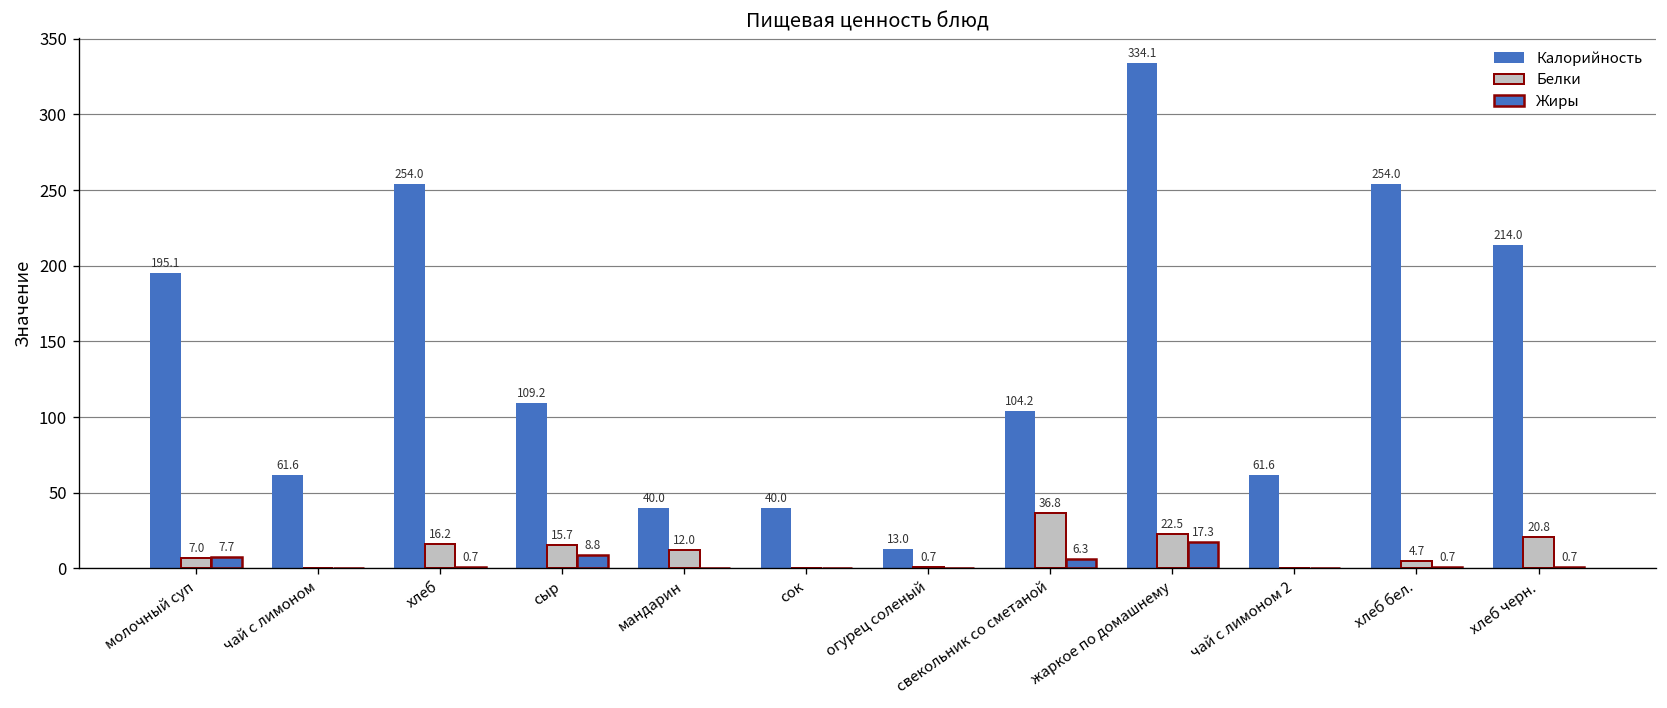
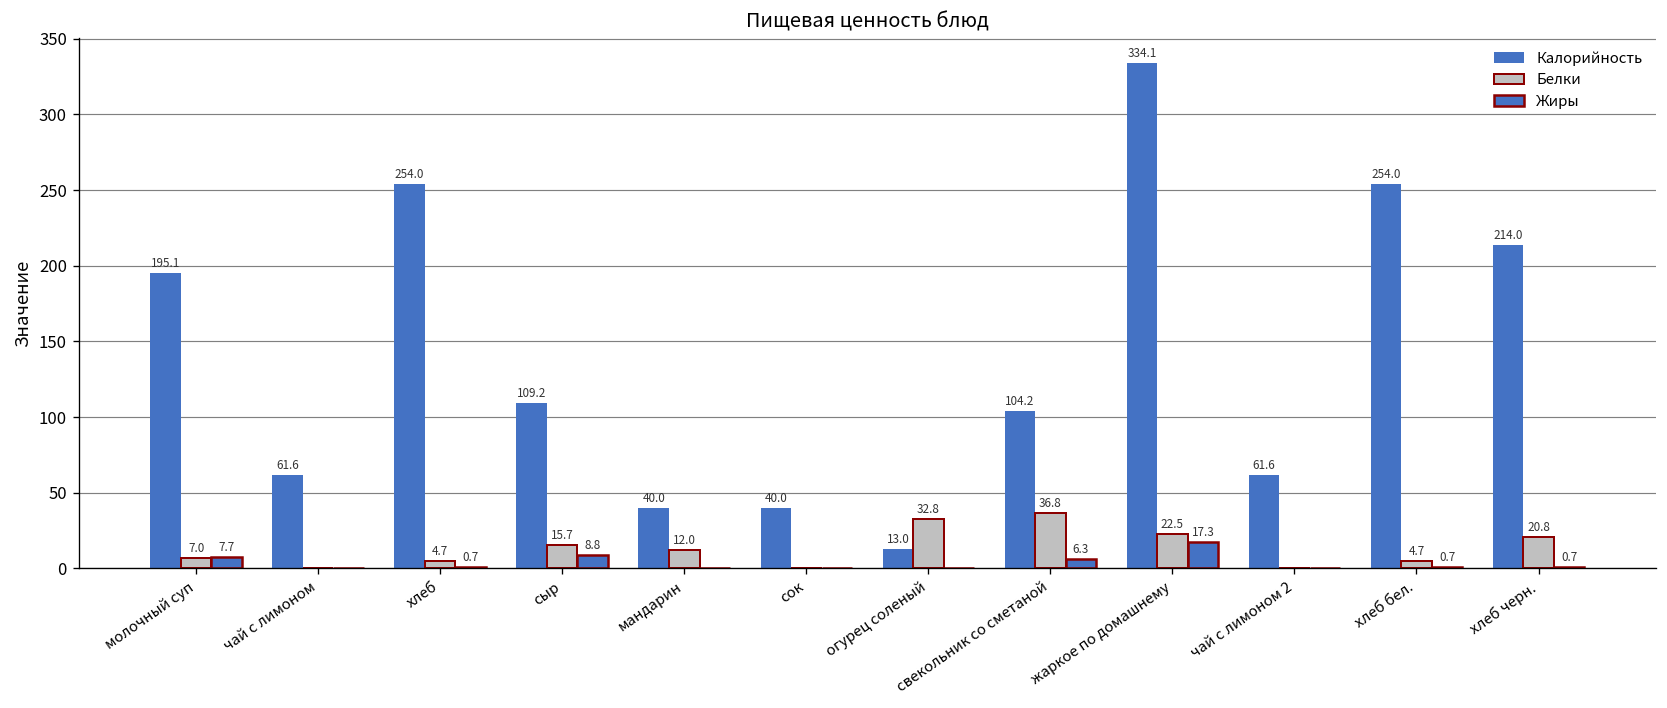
  {
    "Белки": {
      "молочный суп": 7.0,
-     "хлеб": 16.2,
+     "хлеб": 4.7,
      "сыр": 15.7,
      "мандарин": 12.0,
-     "огурец соленый": 0.7,
+     "огурец соленый": 32.8,
      "свекольник со сметаной": 36.8,
      "жаркое по домашнему": 22.5,
      "хлеб бел.": 4.7,
      "хлеб черн.": 20.8
    }
  }
